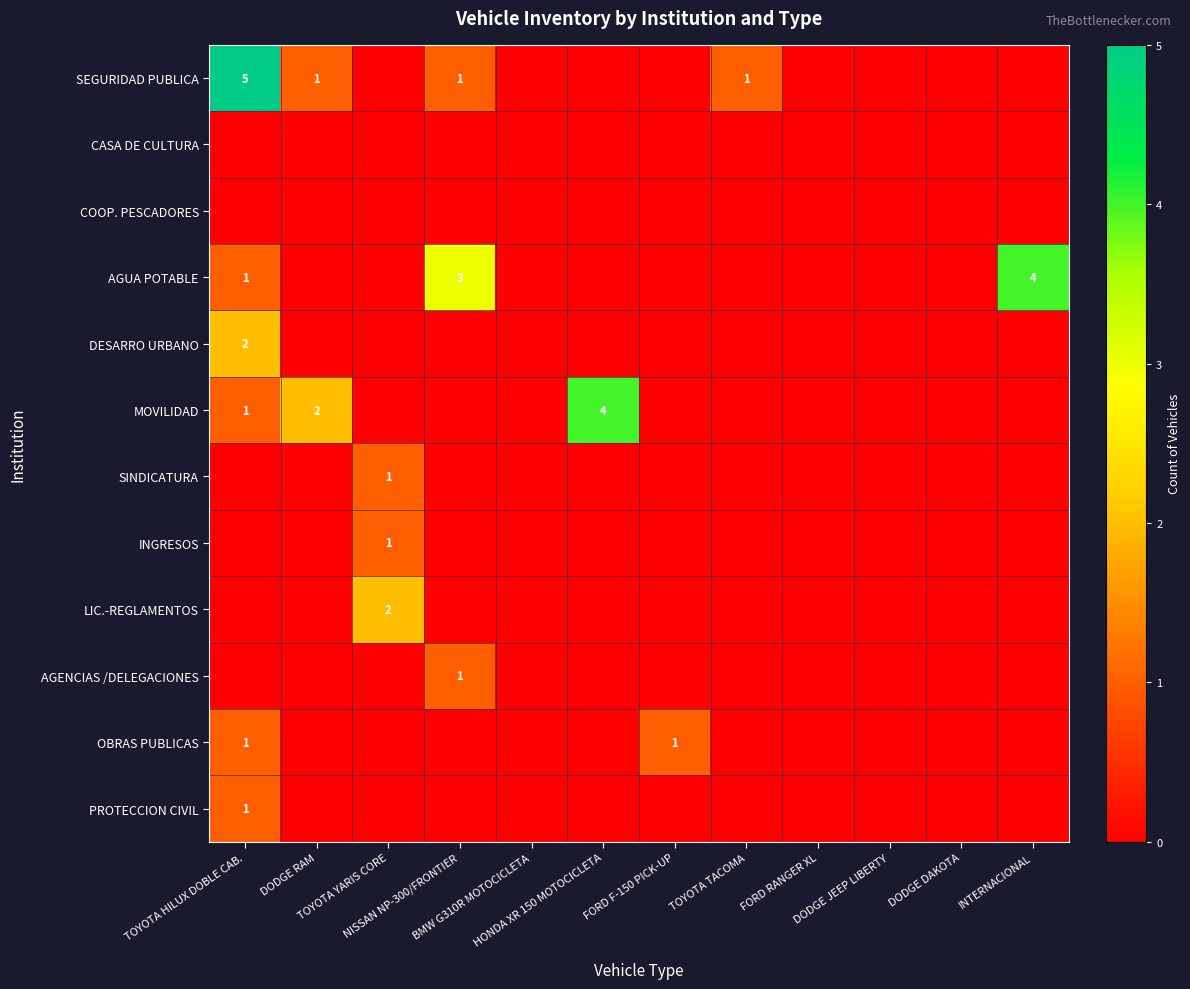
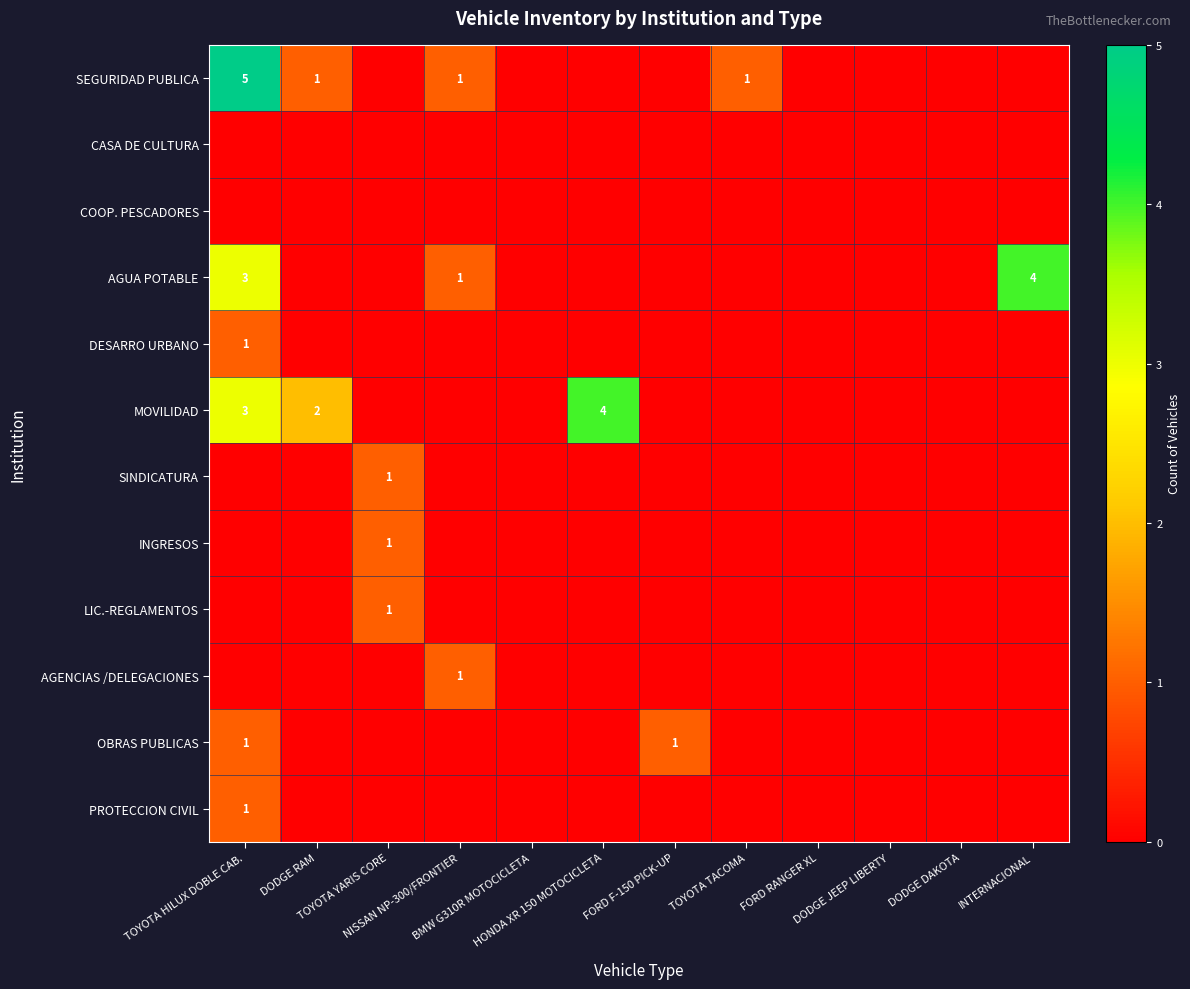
  {
    "SEGURIDAD PUBLICA": {
      "TOYOTA HILUX DOBLE CAB.": 5,
      "DODGE RAM": 1,
      "NISSAN NP-300/FRONTIER": 1,
      "TOYOTA TACOMA": 1
    },
    "AGUA POTABLE": {
-     "TOYOTA HILUX DOBLE CAB.": 1,
-     "NISSAN NP-300/FRONTIER": 3,
+     "TOYOTA HILUX DOBLE CAB.": 3,
+     "NISSAN NP-300/FRONTIER": 1,
      "INTERNACIONAL": 4
    },
    "DESARRO URBANO": {
-     "TOYOTA HILUX DOBLE CAB.": 2
+     "TOYOTA HILUX DOBLE CAB.": 1
    },
    "MOVILIDAD": {
-     "TOYOTA HILUX DOBLE CAB.": 1,
+     "TOYOTA HILUX DOBLE CAB.": 3,
      "DODGE RAM": 2,
      "HONDA XR 150 MOTOCICLETA": 4
    },
    "SINDICATURA": {
      "TOYOTA YARIS CORE": 1
    },
    "INGRESOS": {
      "TOYOTA YARIS CORE": 1
    },
    "LIC.-REGLAMENTOS": {
-     "TOYOTA YARIS CORE": 2
+     "TOYOTA YARIS CORE": 1
    },
    "AGENCIAS /DELEGACIONES": {
      "NISSAN NP-300/FRONTIER": 1
    },
    "OBRAS PUBLICAS": {
      "TOYOTA HILUX DOBLE CAB.": 1,
      "FORD F-150 PICK-UP": 1
    },
    "PROTECCION CIVIL": {
      "TOYOTA HILUX DOBLE CAB.": 1
    }
  }
